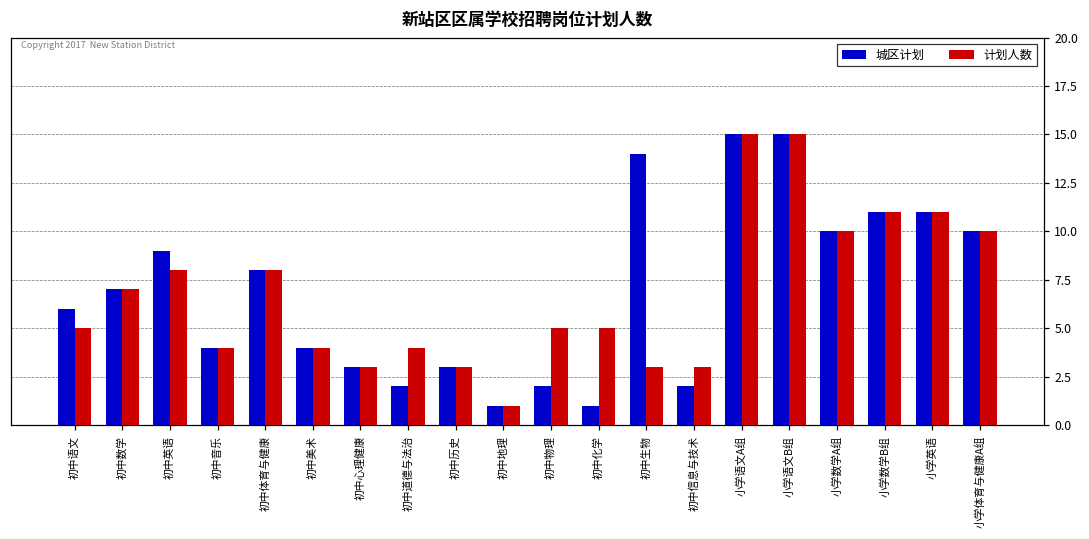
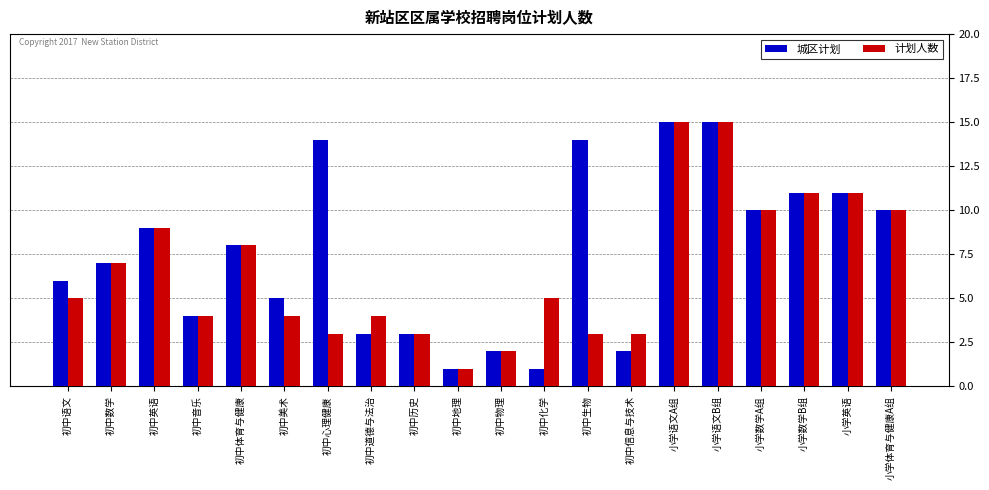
  {
    "城区计划": {
      "初中语文": 6,
      "初中数学": 7,
      "初中英语": 9,
      "初中音乐": 4,
      "初中体育与健康": 8,
-     "初中美术": 4,
-     "初中心理健康": 3,
-     "初中道德与法治": 2,
+     "初中美术": 5,
+     "初中心理健康": 14,
+     "初中道德与法治": 3,
      "初中历史": 3,
      "初中地理": 1,
      "初中物理": 2,
      "初中化学": 1,
      "初中生物": 14,
      "初中信息与技术": 2,
      "小学语文A组": 15,
      "小学语文B组": 15,
      "小学数学A组": 10,
      "小学数学B组": 11,
      "小学英语": 11,
      "小学体育与健康A组": 10
    },
    "计划人数": {
      "初中语文": 5,
      "初中数学": 7,
-     "初中英语": 8,
+     "初中英语": 9,
      "初中音乐": 4,
      "初中体育与健康": 8,
      "初中美术": 4,
      "初中心理健康": 3,
      "初中道德与法治": 4,
      "初中历史": 3,
      "初中地理": 1,
-     "初中物理": 5,
+     "初中物理": 2,
      "初中化学": 5,
      "初中生物": 3,
      "初中信息与技术": 3,
      "小学语文A组": 15,
      "小学语文B组": 15,
      "小学数学A组": 10,
      "小学数学B组": 11,
      "小学英语": 11,
      "小学体育与健康A组": 10
    }
  }
